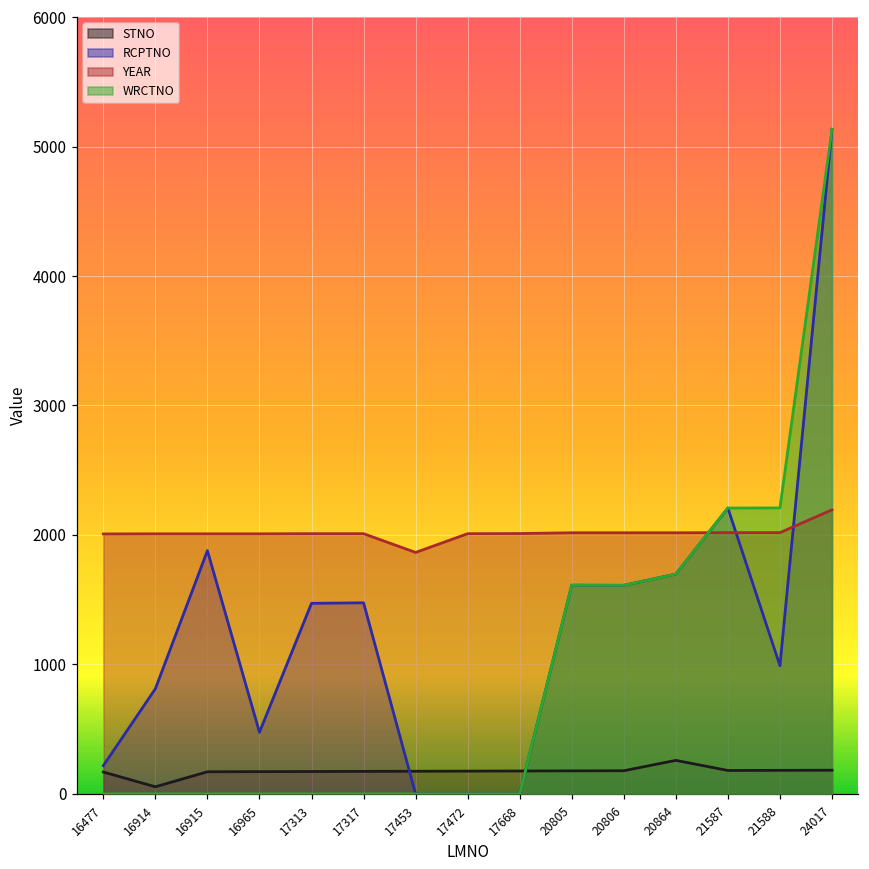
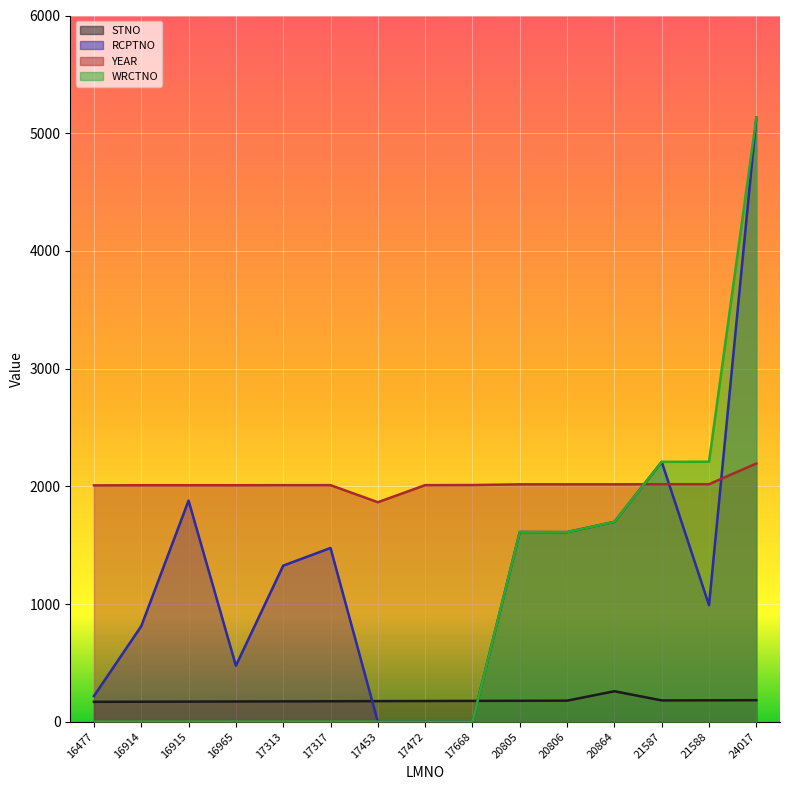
  {
    "STNO": {
      "16477": 170,
-     "16914": 60,
+     "16914": 170,
      "16915": 170,
      "16965": 170,
      "17313": 170,
      "17317": 170,
      "17453": 180,
      "17472": 180,
      "17668": 180,
      "20805": 180,
      "20806": 180,
      "20864": 260,
      "21587": 180,
      "21588": 180,
      "24017": 180
    },
    "RCPTNO": {
      "16477": 220,
      "16914": 810,
      "16915": 1880,
      "16965": 480,
-     "17313": 1470,
+     "17313": 1330,
      "17317": 1480,
      "21588": 990
    },
    "YEAR": {
      "16477": 2010,
      "16914": 2010,
      "16915": 2010,
      "16965": 2010,
      "17313": 2010,
      "17317": 2010,
      "17453": 1870,
      "17472": 2010,
      "17668": 2010,
      "20805": 2020,
      "20806": 2020,
      "20864": 2020,
      "21587": 2020,
      "21588": 2020,
      "24017": 2190
    },
    "WRCTNO": {
      "16477": 0,
      "16914": 0,
      "16915": 0,
      "16965": 0,
      "17313": 0,
      "17317": 0,
      "21588": 2210
    }
  }
